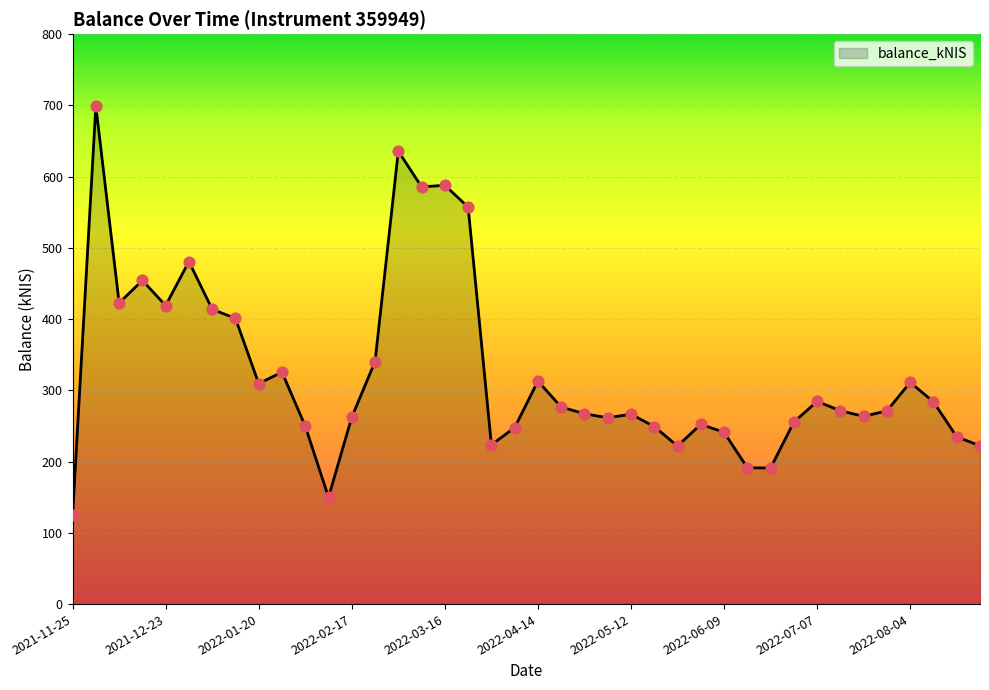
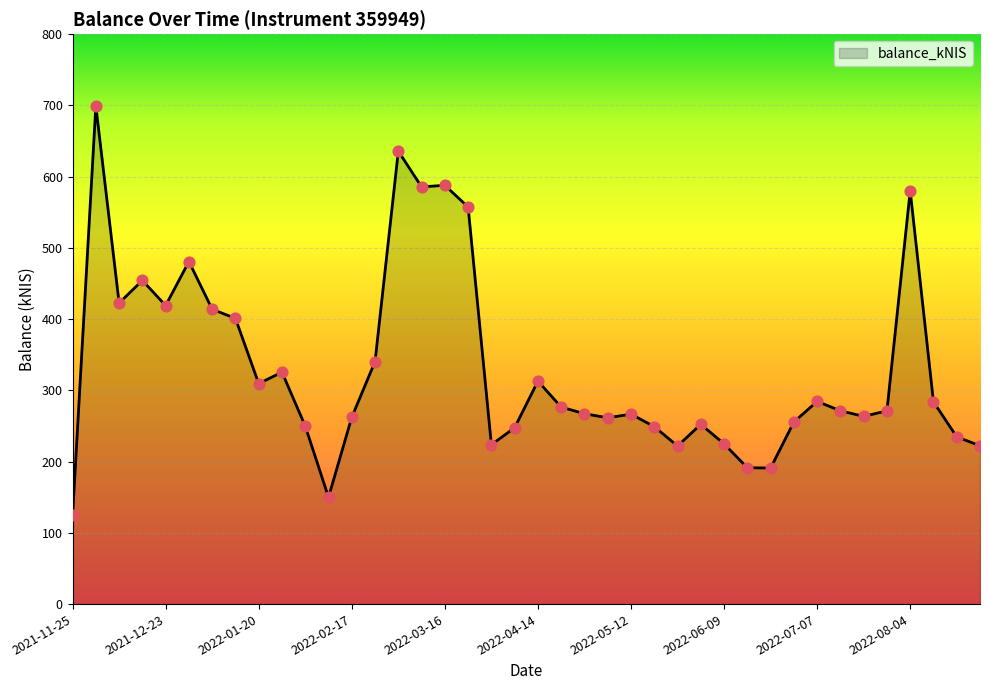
  {
    "2021-11-25": 120,
    "2021-12-23": 420,
    "2022-01-20": 310,
    "2022-02-17": 260,
    "2022-03-16": 590,
    "2022-04-14": 310,
    "2022-05-12": 270,
-   "2022-06-09": 240,
+   "2022-06-09": 220,
    "2022-07-07": 280,
-   "2022-08-04": 310
+   "2022-08-04": 580
  }
